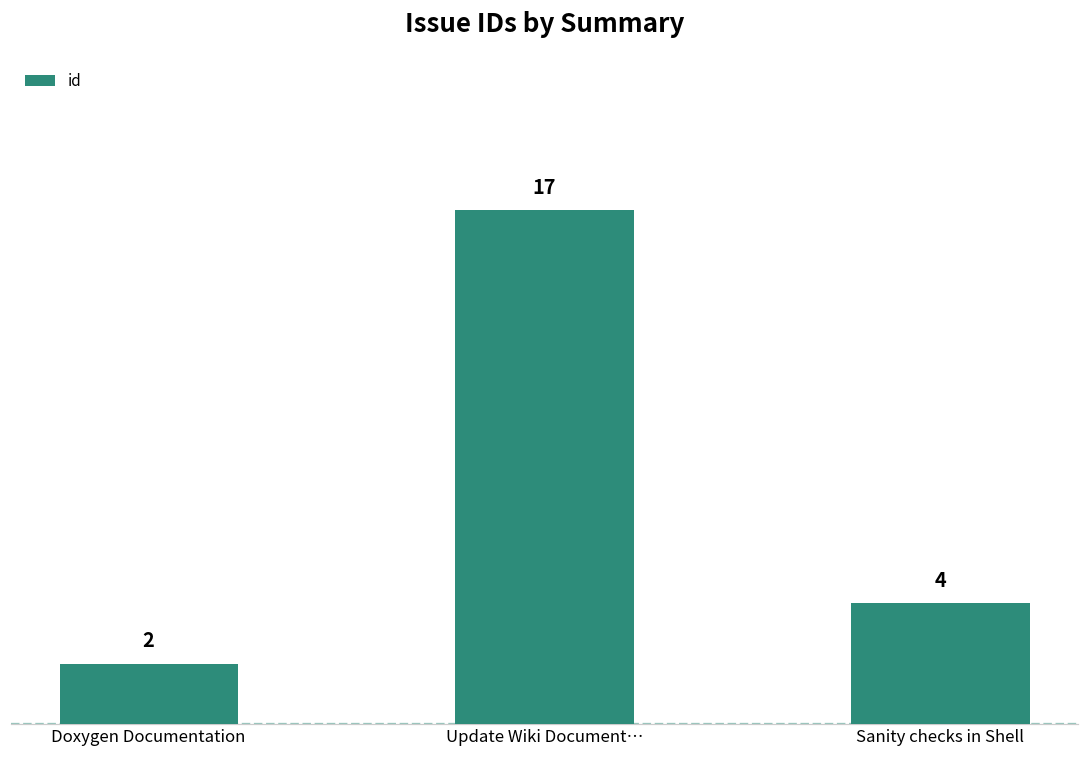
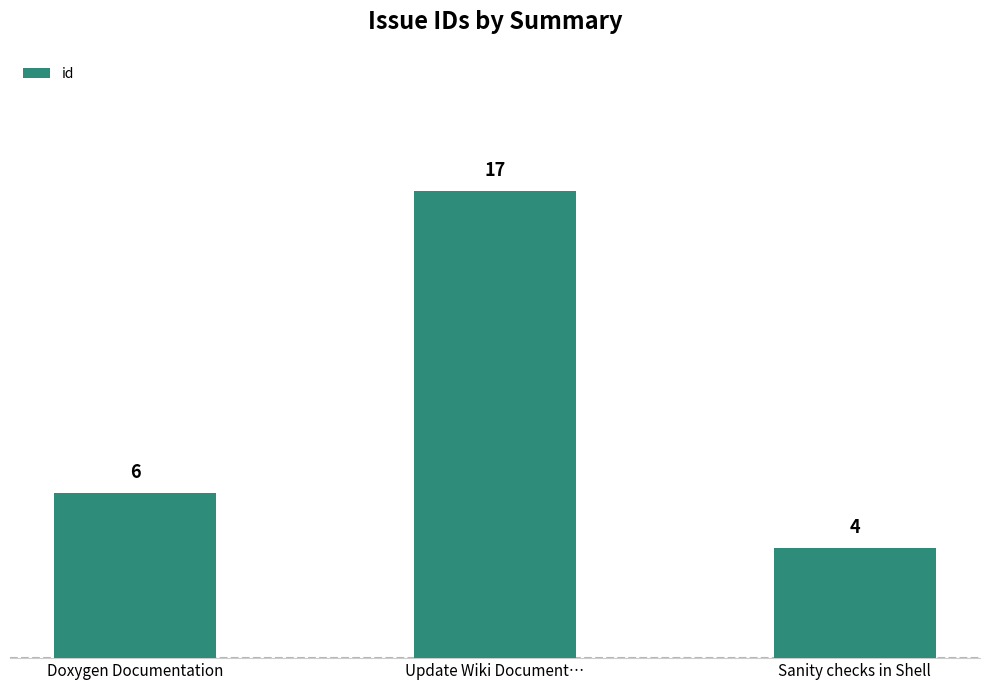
  {
-   "Doxygen Documentation": 2,
+   "Doxygen Documentation": 6,
    "Update Wiki Document…": 17,
    "Sanity checks in Shell": 4
  }
